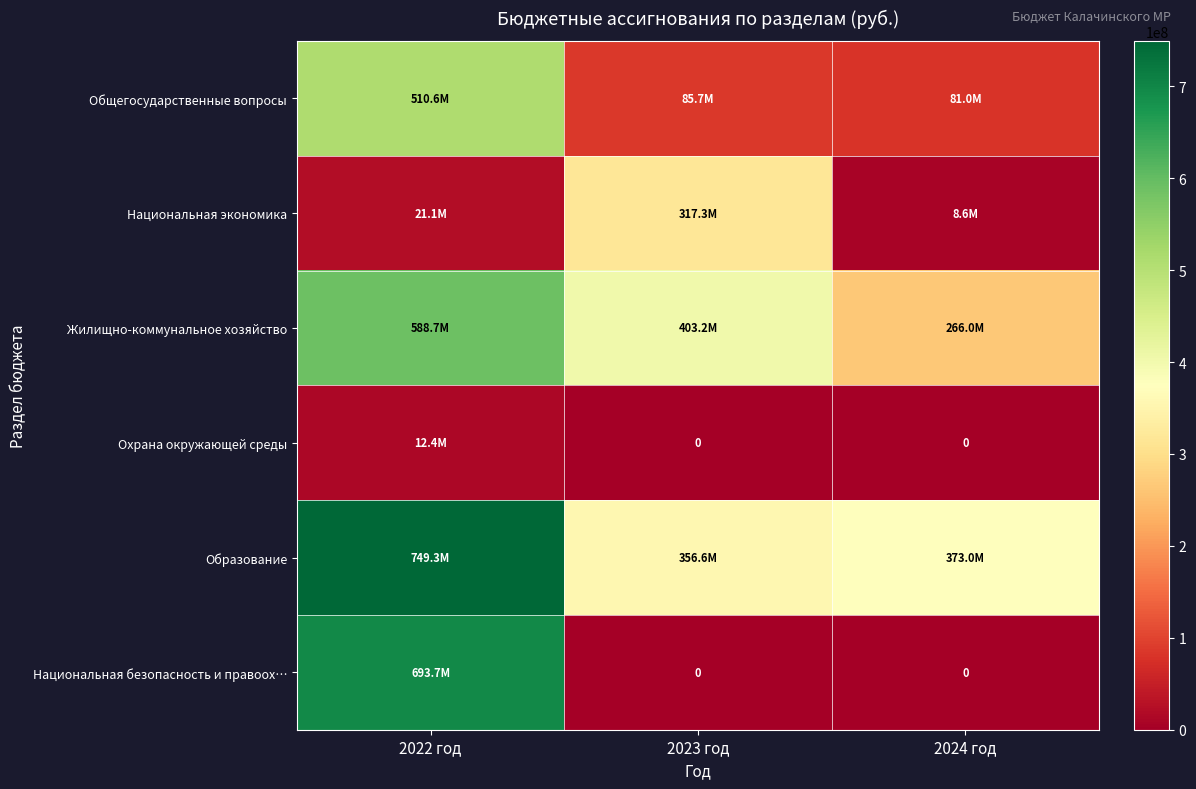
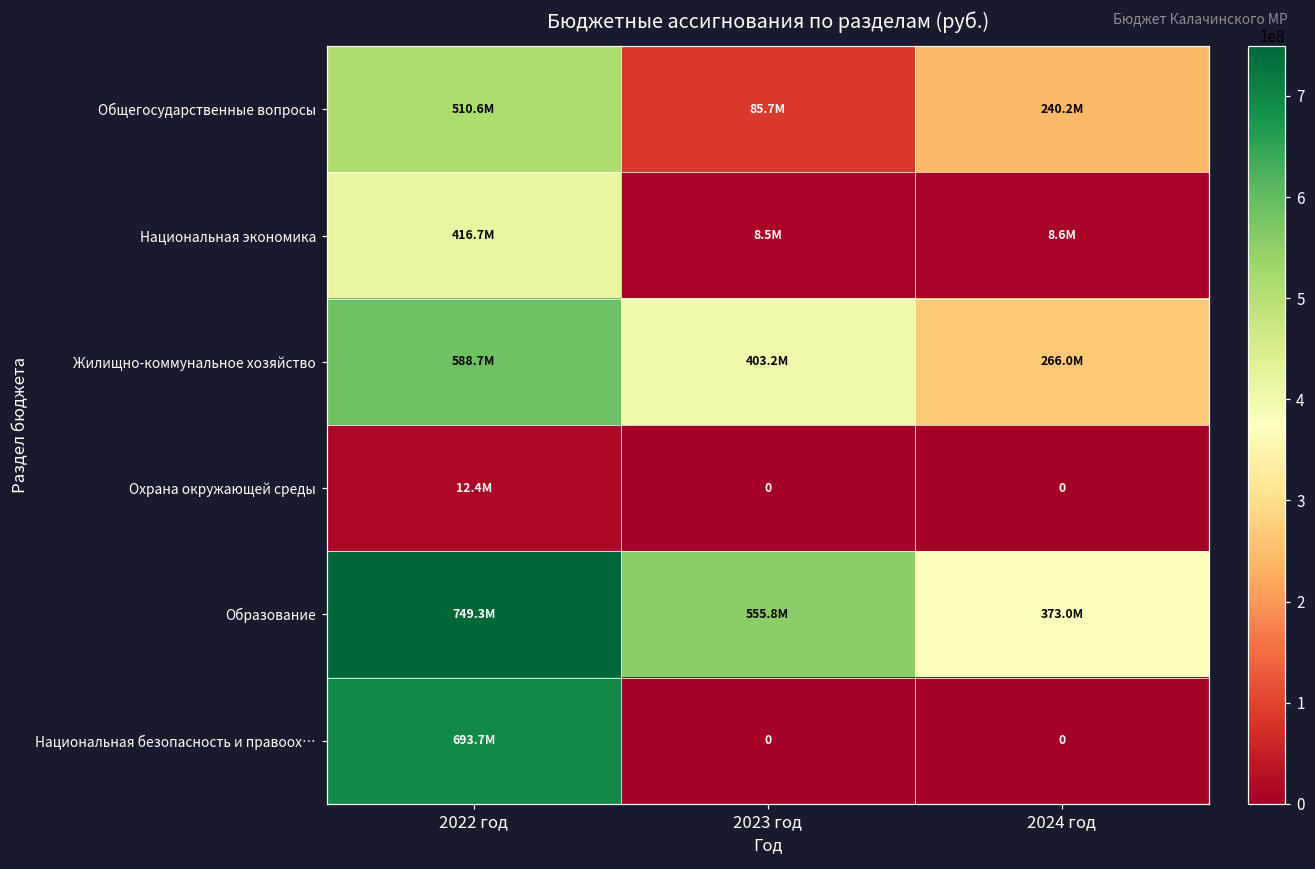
  {
    "Общегосударственные вопросы": {
      "2022 год": "510.6M",
      "2023 год": "85.7M",
-     "2024 год": "81.0M"
+     "2024 год": "240.2M"
    },
    "Национальная экономика": {
-     "2022 год": "21.1M",
-     "2023 год": "317.3M",
+     "2022 год": "416.7M",
+     "2023 год": "8.5M",
      "2024 год": "8.6M"
    },
    "Жилищно-коммунальное хозяйство": {
      "2022 год": "588.7M",
      "2023 год": "403.2M",
      "2024 год": "266.0M"
    },
    "Охрана окружающей среды": {
      "2022 год": "12.4M",
      "2023 год": "0",
      "2024 год": "0"
    },
    "Образование": {
      "2022 год": "749.3M",
-     "2023 год": "356.6M",
+     "2023 год": "555.8M",
      "2024 год": "373.0M"
    },
    "Национальная безопасность и правоох…": {
      "2022 год": "693.7M",
      "2023 год": "0",
      "2024 год": "0"
    }
  }
